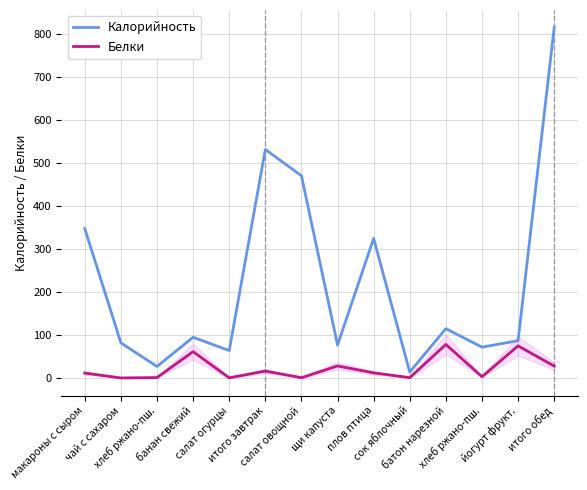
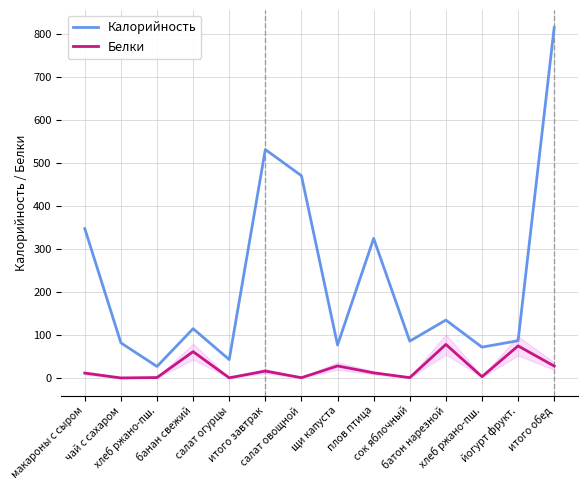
  {
    "Калорийность": {
      "макароны с сыром": 350,
      "чай с сахаром": 80,
-     "банан свежий": 100,
-     "салат огурцы": 60,
+     "банан свежий": 120,
+     "салат огурцы": 40,
      "итого завтрак": 530,
      "салат овощной": 470,
      "щи капуста": 80,
      "плов птица": 330,
-     "сок яблочный": 10,
-     "батон нарезной": 120,
+     "сок яблочный": 90,
+     "батон нарезной": 140,
      "йогурт фрукт.": 90,
      "итого обед": 820
    },
    "Белки": {
      "банан свежий": 60,
      "щи капуста": 30,
      "батон нарезной": 80,
      "йогурт фрукт.": 70,
      "итого обед": 30
    }
  }
